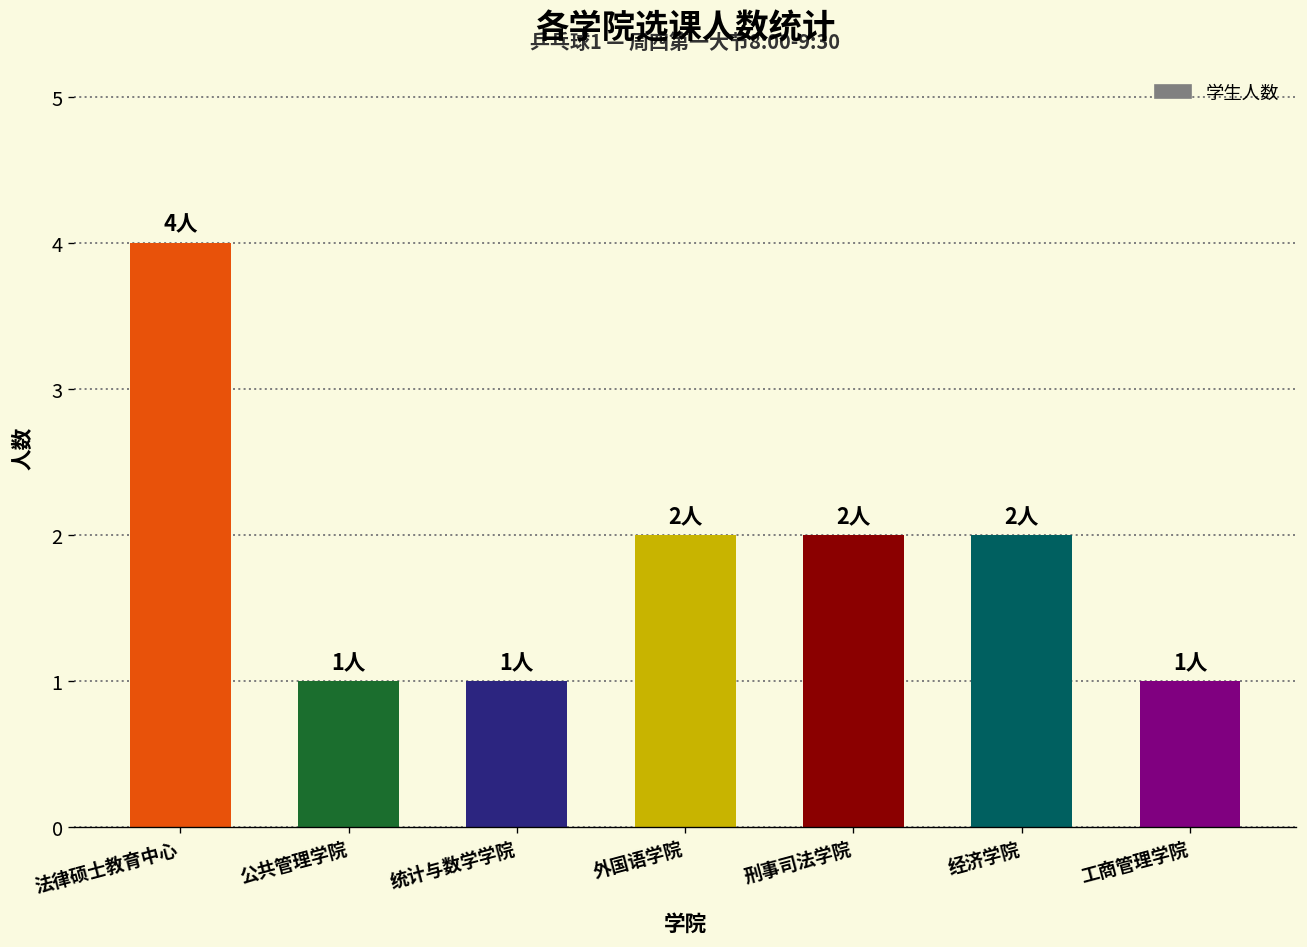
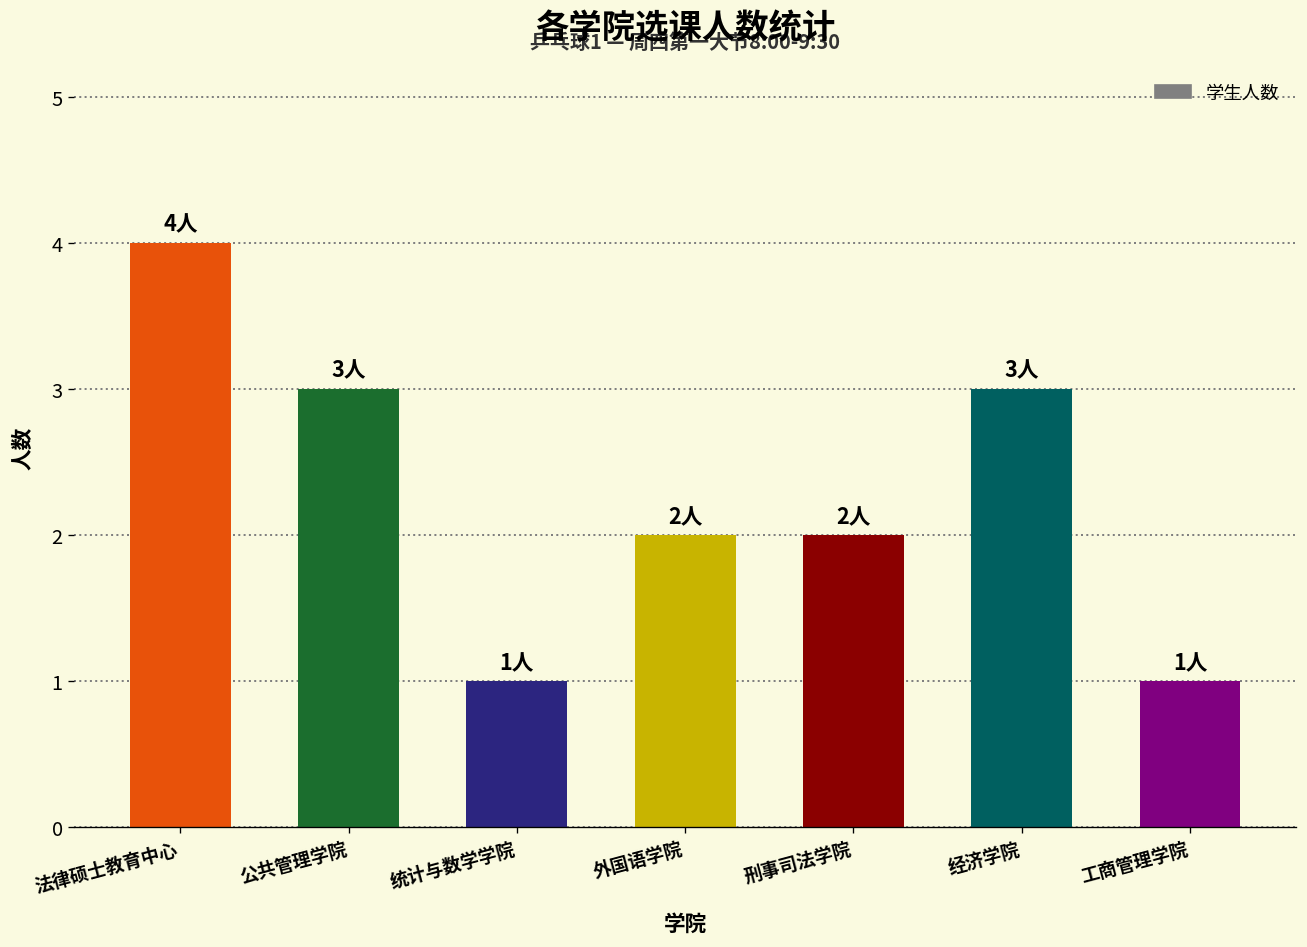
  {
    "法律硕士教育中心": "4人",
-   "公共管理学院": "1人",
+   "公共管理学院": "3人",
    "统计与数学学院": "1人",
    "外国语学院": "2人",
    "刑事司法学院": "2人",
-   "经济学院": "2人",
+   "经济学院": "3人",
    "工商管理学院": "1人"
  }
